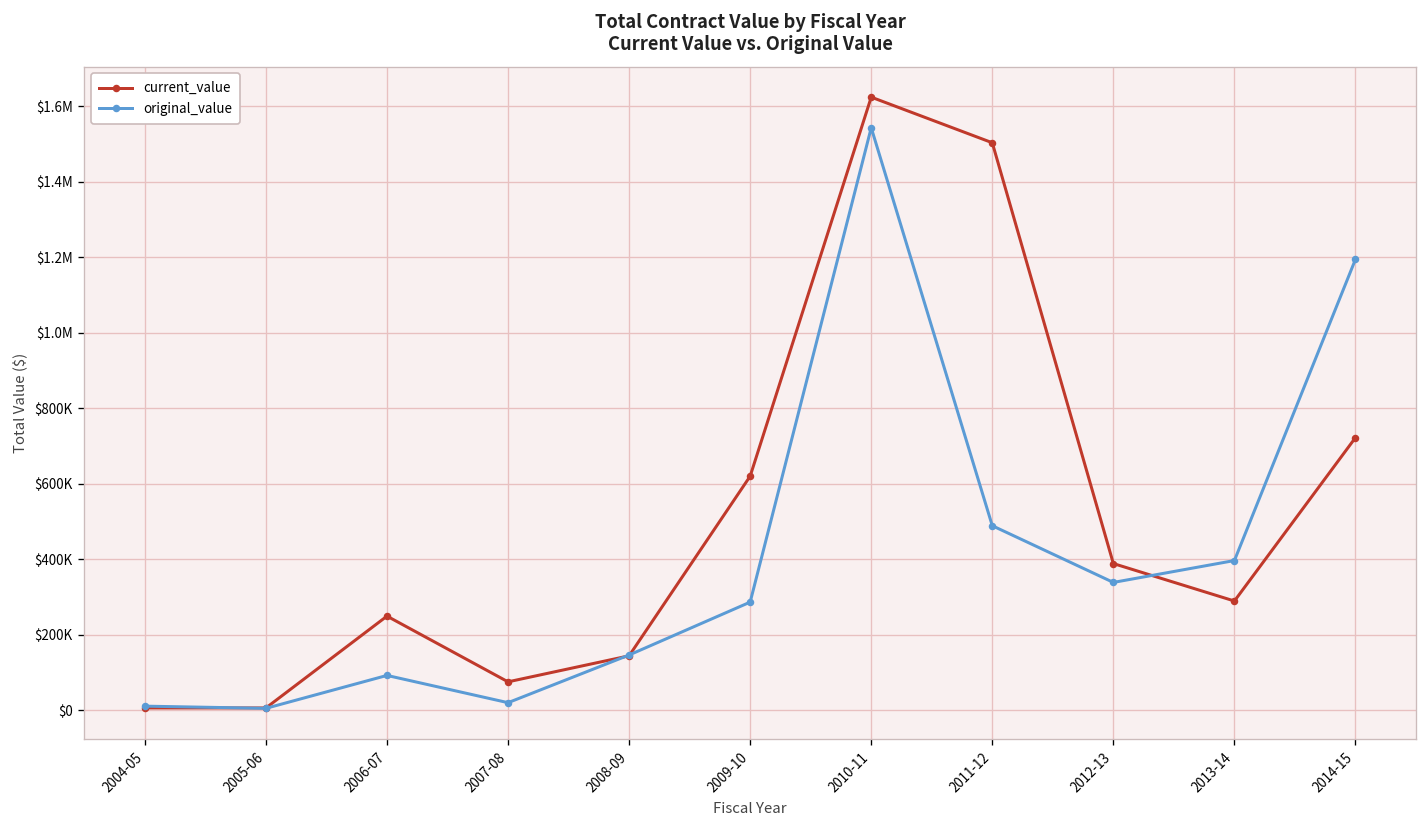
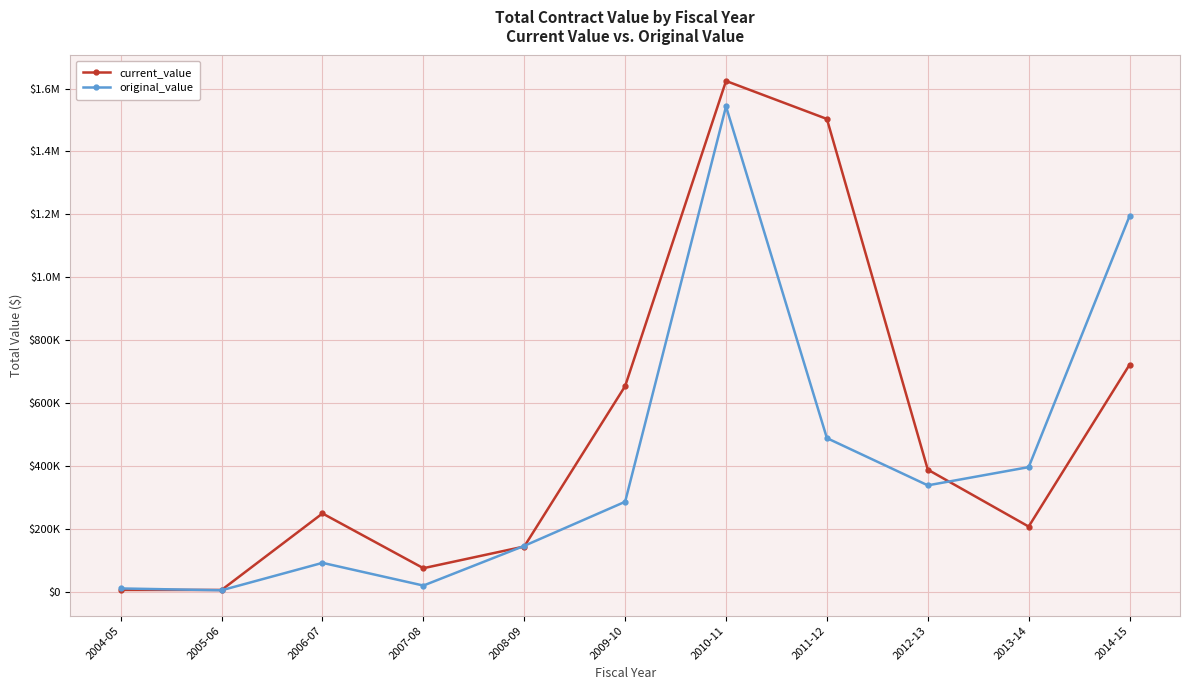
  {
    "current_value": {
      "2006-07": "$250000",
      "2007-08": "$80000",
-     "2009-10": "$620000",
+     "2009-10": "$650000",
      "2010-11": "$1620000",
      "2011-12": "$1500000",
      "2012-13": "$390000",
-     "2013-14": "$290000",
+     "2013-14": "$210000",
      "2014-15": "$720000"
    },
    "original_value": {
      "2006-07": "$90000",
      "2007-08": "$20000",
      "2009-10": "$290000",
      "2010-11": "$1540000",
      "2011-12": "$490000",
      "2012-13": "$340000",
      "2013-14": "$400000",
      "2014-15": "$1190000"
    }
  }
